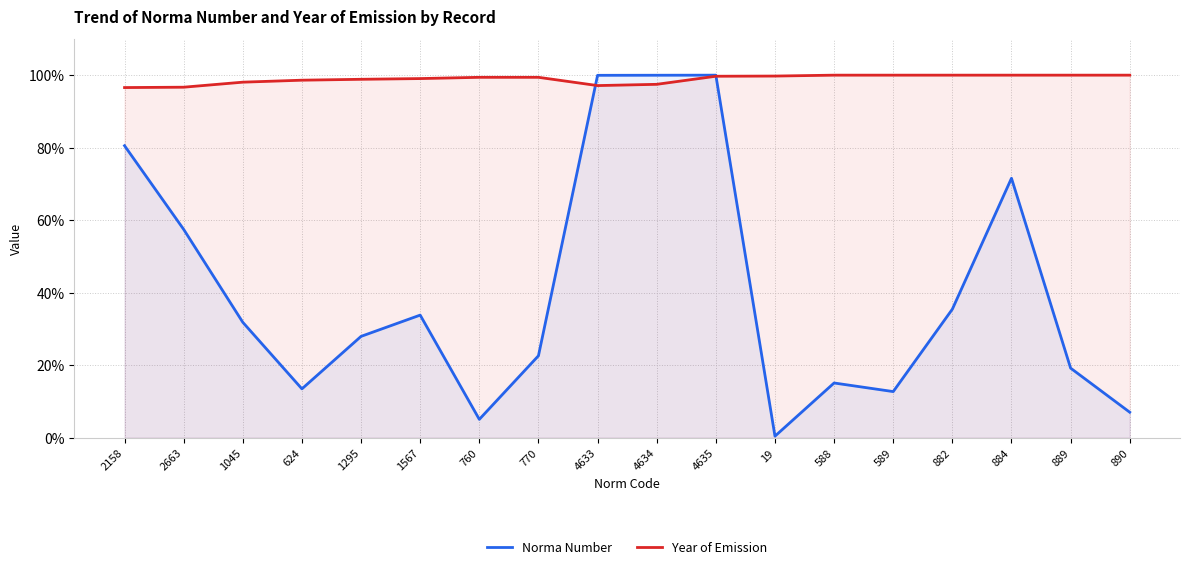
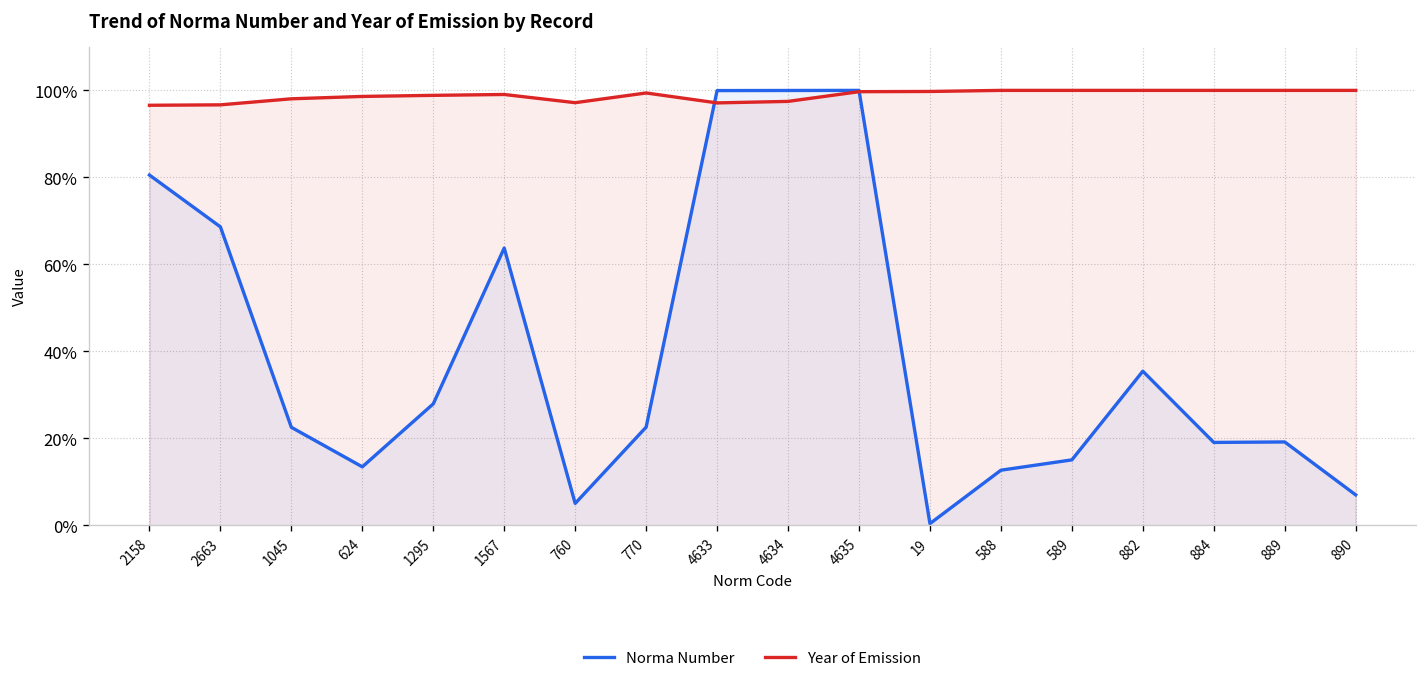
  {
    "Norma Number": {
      "2158": "81%",
-     "2663": "57%",
-     "1045": "32%",
+     "2663": "69%",
+     "1045": "23%",
      "624": "13%",
      "1295": "28%",
-     "1567": "34%",
+     "1567": "64%",
      "760": "5%",
      "770": "23%",
      "4633": "100%",
      "4634": "100%",
      "19": "0%",
-     "588": "15%",
-     "589": "13%",
+     "588": "13%",
+     "589": "15%",
      "882": "35%",
-     "884": "72%",
+     "884": "19%",
      "889": "19%",
      "890": "7%"
    },
    "Year of Emission": {
      "2158": "97%",
      "2663": "97%",
      "1045": "98%",
      "624": "99%",
      "1295": "99%",
      "1567": "99%",
-     "760": "99%",
+     "760": "97%",
      "770": "99%",
      "4633": "97%",
      "4634": "97%",
      "19": "100%",
      "588": "100%",
      "589": "100%",
      "882": "100%",
      "884": "100%",
      "889": "100%",
      "890": "100%"
    }
  }
